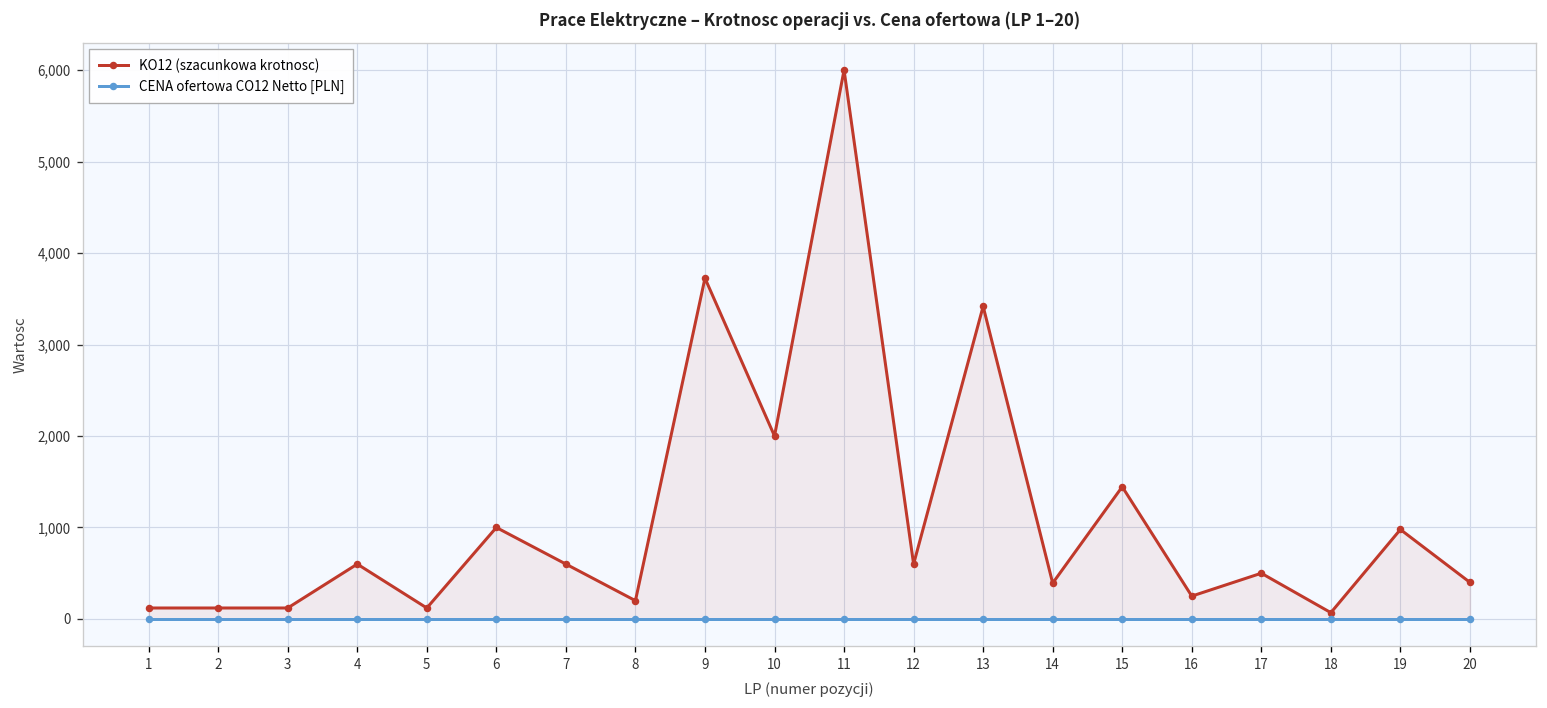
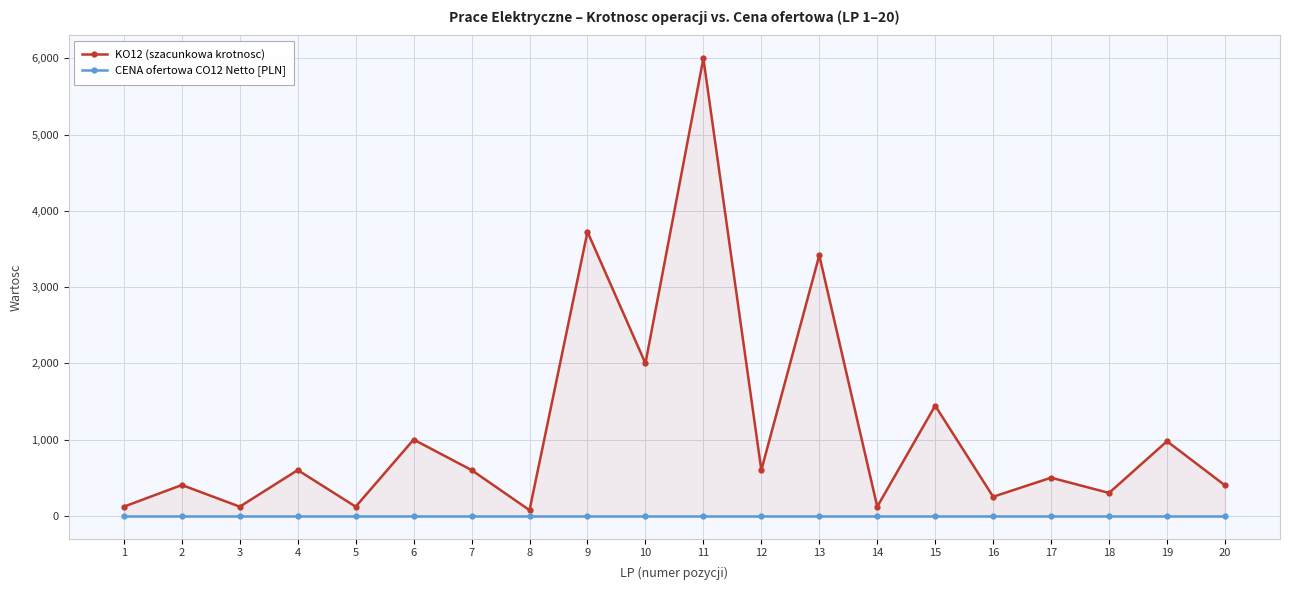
  {
    "KO12 (szacunkowa krotnosc)": {
      "1": "100",
-     "2": "100",
+     "2": "400",
      "3": "100",
      "4": "600",
      "5": "100",
      "6": "1,000",
      "7": "600",
-     "8": "200",
+     "8": "100",
      "9": "3,700",
      "10": "2,000",
      "11": "6,000",
      "12": "600",
      "13": "3,400",
-     "14": "400",
+     "14": "100",
      "15": "1,400",
      "16": "300",
      "17": "500",
-     "18": "100",
+     "18": "300",
      "19": "1,000",
      "20": "400"
    },
    "CENA ofertowa CO12 Netto [PLN]": {
      "1": "0",
      "2": "0",
      "3": "0",
      "4": "0",
      "5": "0",
      "6": "0",
      "7": "0",
      "8": "0",
      "9": "0",
      "10": "0",
      "11": "0",
      "12": "0",
      "13": "0",
      "14": "0",
      "15": "0",
      "16": "0",
      "17": "0",
      "18": "0",
      "19": "0",
      "20": "0"
    }
  }
